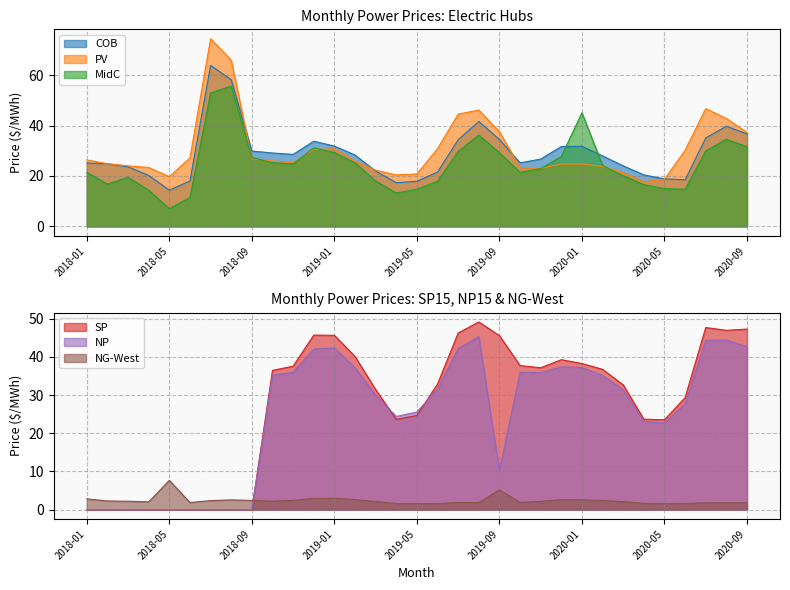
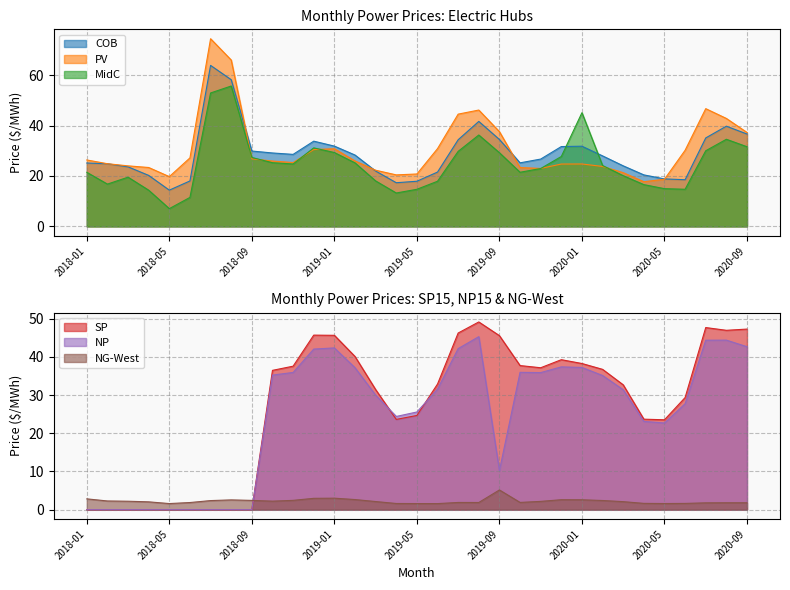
  {
    "Monthly Power Prices: Electric Hubs": {
      "COB": {
        "2018-01": 25,
        "2018-05": 14,
        "2018-09": 30,
        "2019-01": 32,
        "2019-05": 18,
        "2019-09": 34,
        "2020-01": 32
      },
      "PV": {
        "2018-01": 26,
        "2018-05": 20,
        "2019-01": 31,
        "2019-05": 21,
        "2019-09": 38,
        "2020-01": 25
      },
      "MidC": {
        "2018-01": 21,
        "2018-05": 7,
        "2019-01": 29,
        "2019-05": 15,
        "2019-09": 29,
        "2020-01": 45,
        "2020-05": 15,
        "2020-09": 32
      }
    },
    "Monthly Power Prices: SP15, NP15 & NG-West": {
      "SP": {
        "2019-01": 46,
        "2019-05": 25,
        "2019-09": 46,
        "2020-01": 38,
        "2020-05": 24,
        "2020-09": 47
      },
      "NP": {
        "2019-01": 42,
        "2019-05": 26,
        "2019-09": 10,
        "2020-01": 37,
        "2020-05": 23,
        "2020-09": 43
      },
      "NG-West": {
        "2018-01": 3,
-       "2018-05": 8,
+       "2018-05": 2,
        "2018-09": 2,
        "2019-01": 3,
        "2019-05": 2,
        "2019-09": 5,
        "2020-01": 3,
        "2020-05": 2,
        "2020-09": 2
      }
    }
  }
